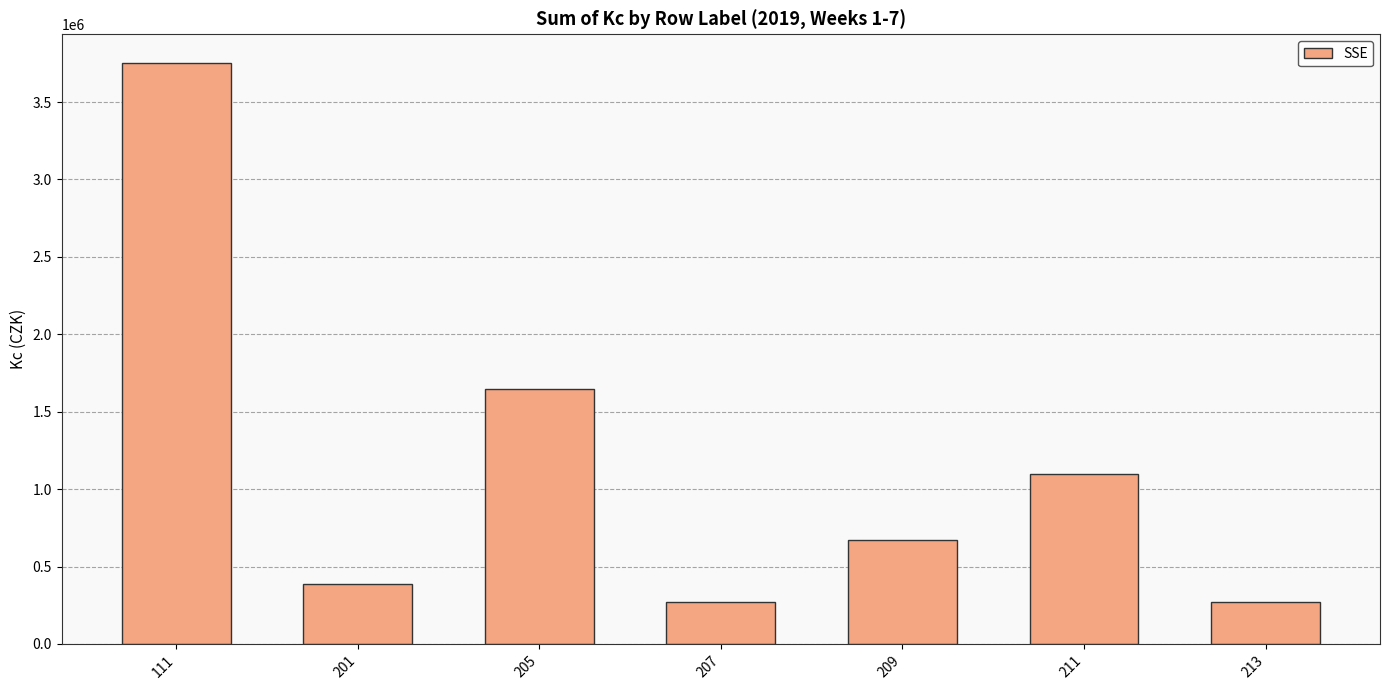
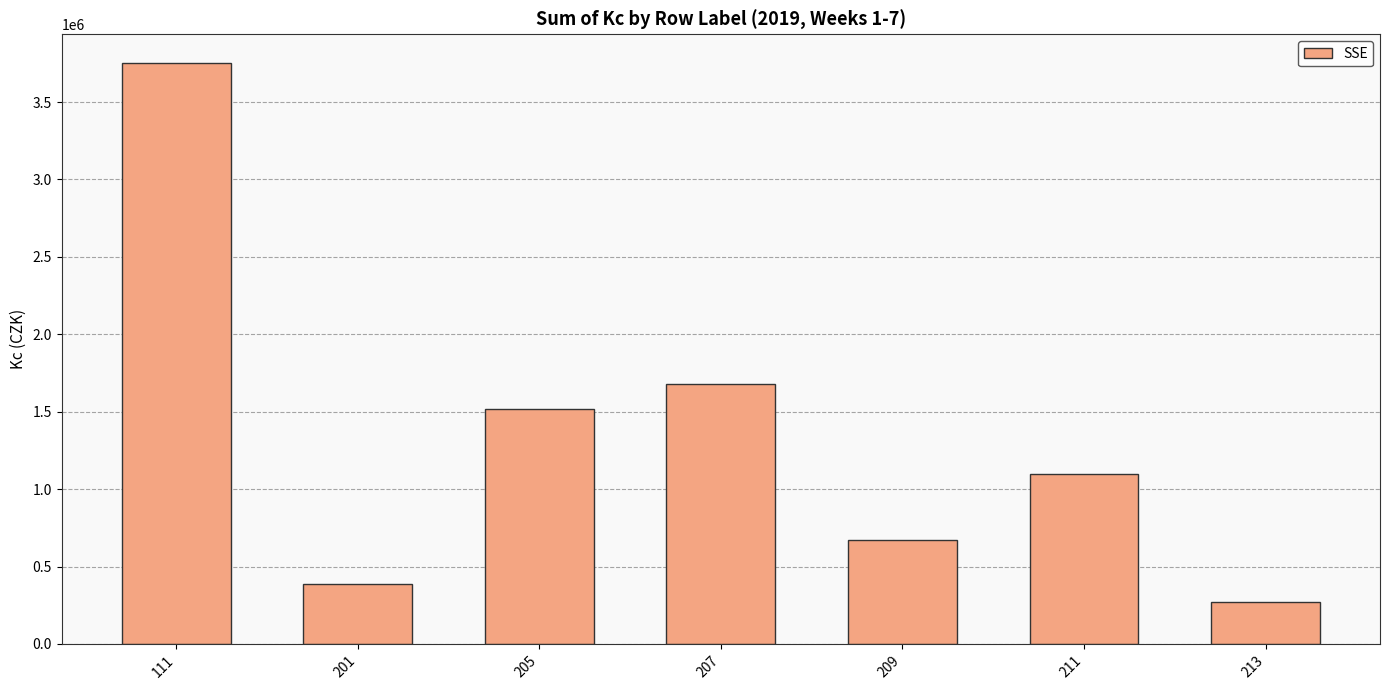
  {
    "111": 3750000,
    "201": 390000,
-   "205": 1650000,
-   "207": 270000,
+   "205": 1520000,
+   "207": 1680000,
    "209": 670000,
    "211": 1100000,
    "213": 270000
  }
